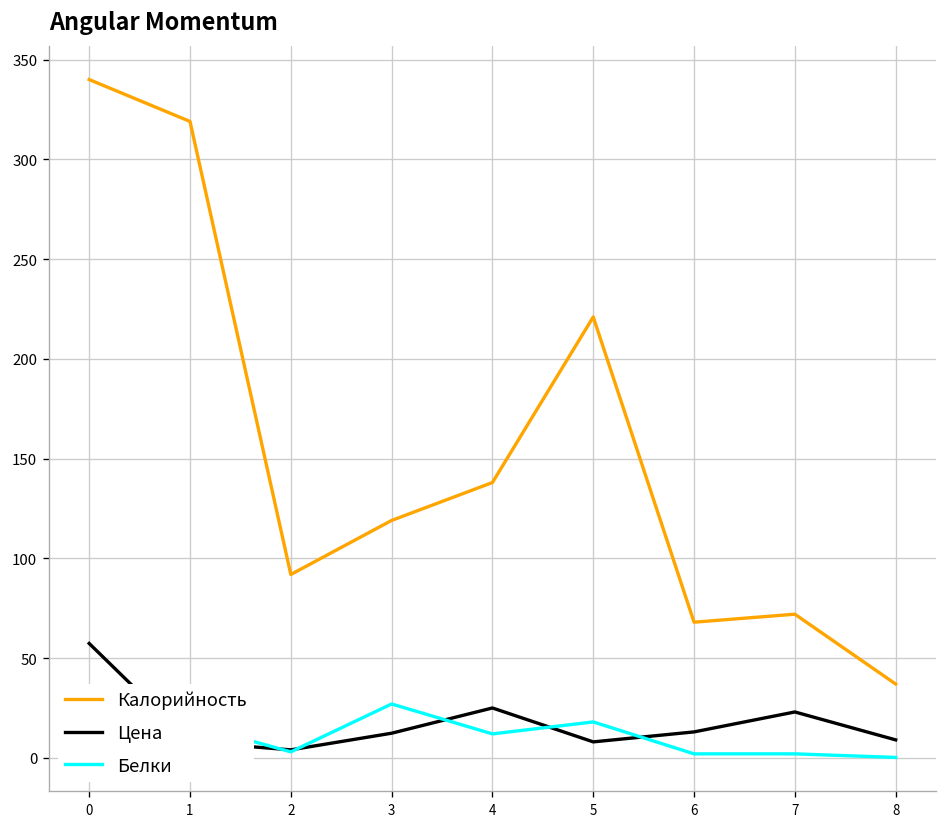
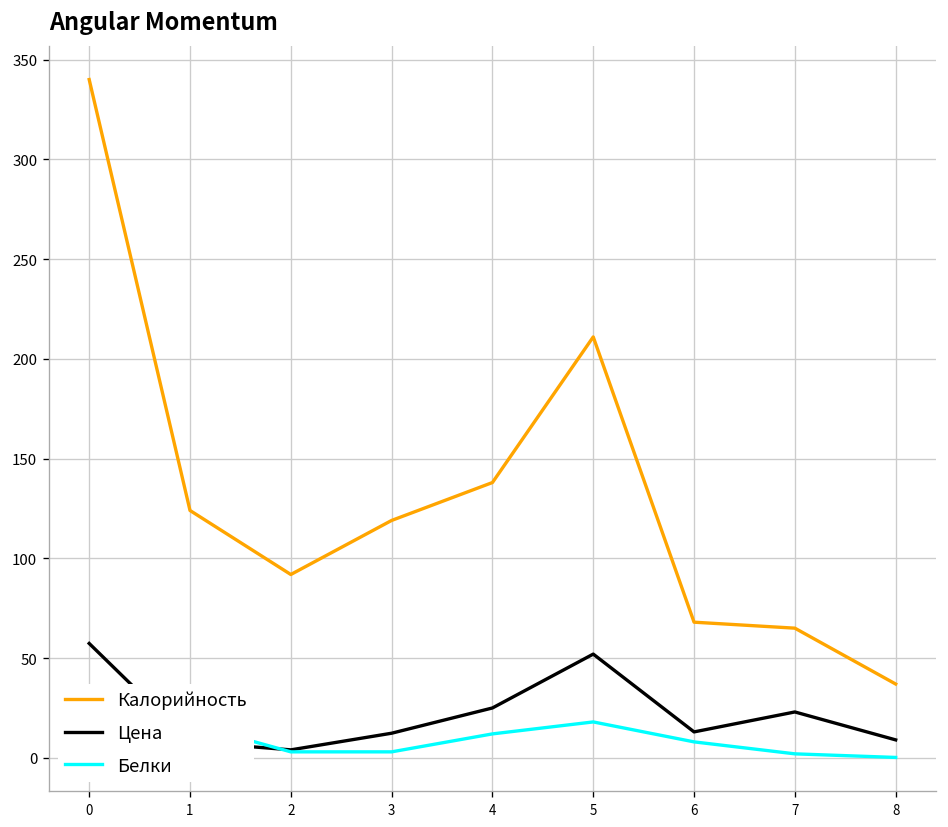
  {
    "Калорийность": {
      "0": 340,
-     "1": 319,
+     "1": 124,
      "2": 92,
      "3": 119,
      "4": 138,
-     "5": 221,
+     "5": 211,
      "6": 68,
-     "7": 72,
+     "7": 65,
      "8": 37
    },
    "Цена": {
      "0": 57,
      "3": 12,
      "4": 25,
-     "5": 8,
+     "5": 52,
      "6": 13,
      "7": 23,
      "8": 9
    },
    "Белки": {
-     "3": 27,
+     "3": 3,
      "4": 12,
      "5": 18,
-     "6": 2,
+     "6": 8,
      "7": 2,
      "8": 0
    }
  }
